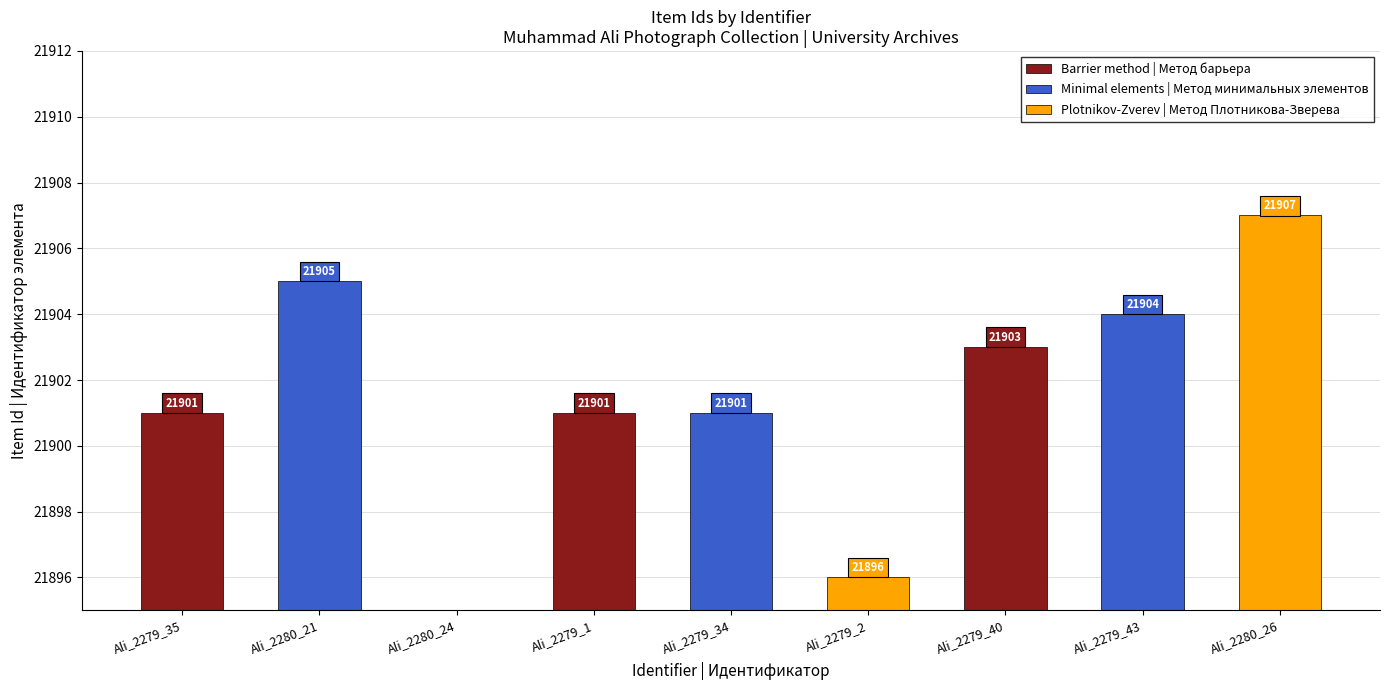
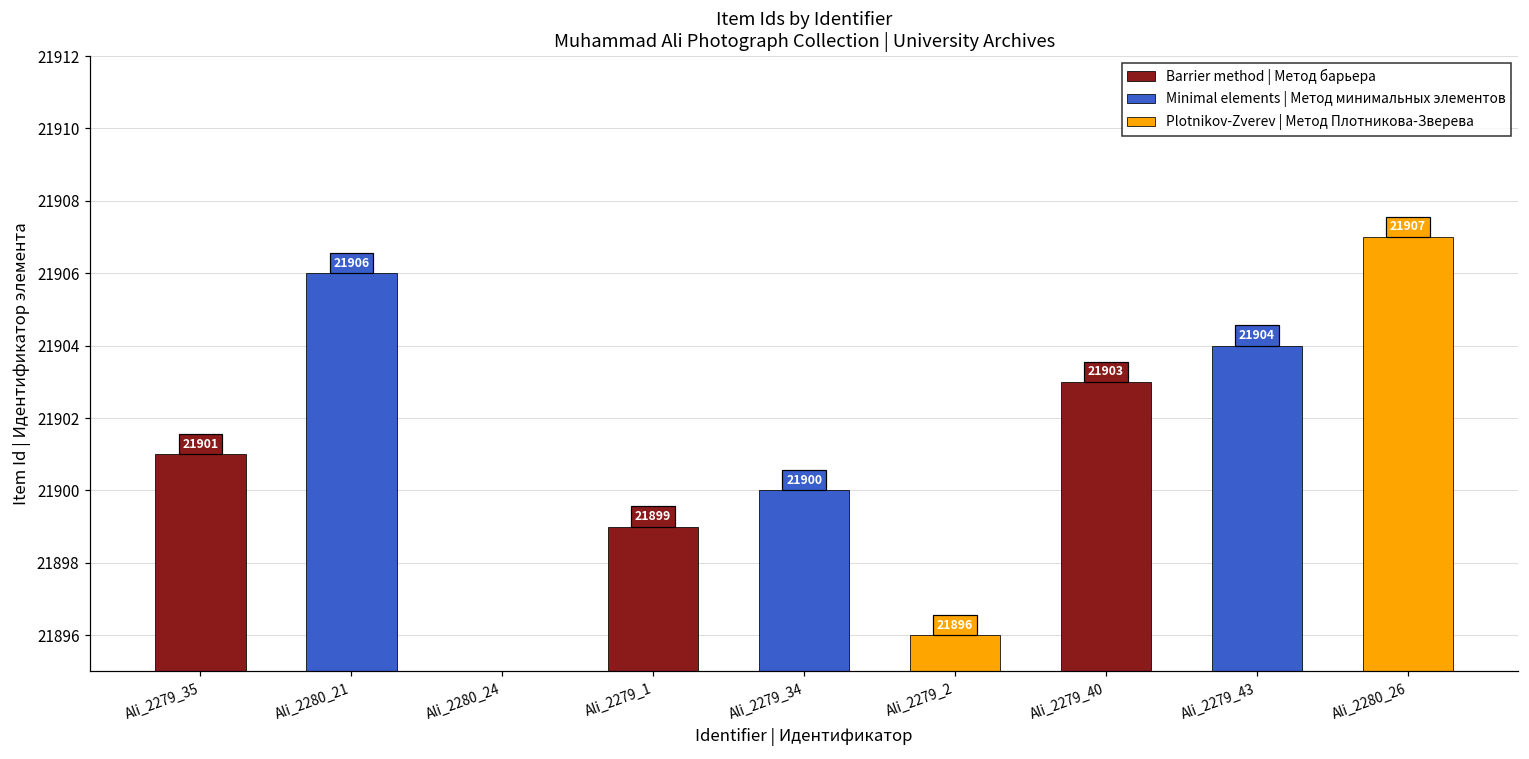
  {
-   "Ali_2280_21": 21905,
-   "Ali_2279_1": 21901,
-   "Ali_2279_34": 21901
+   "Ali_2280_21": 21906,
+   "Ali_2279_1": 21899,
+   "Ali_2279_34": 21900
  }
